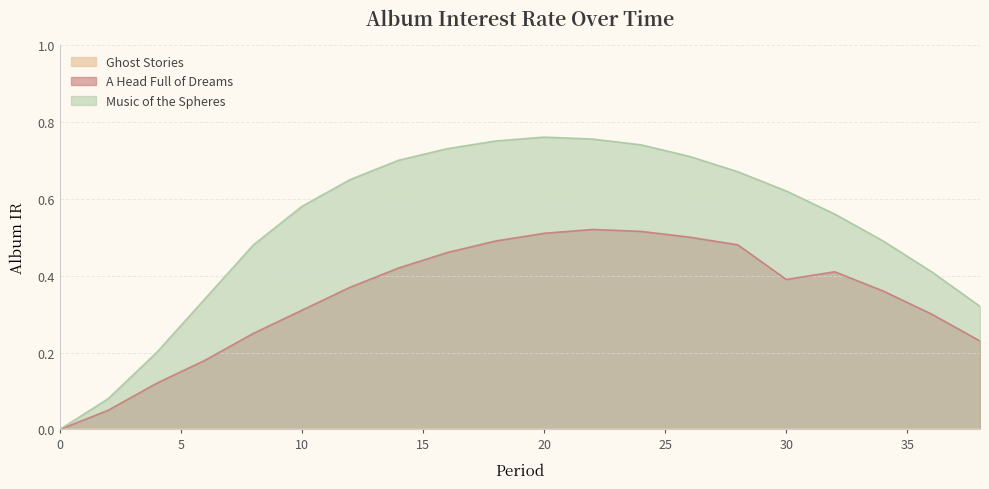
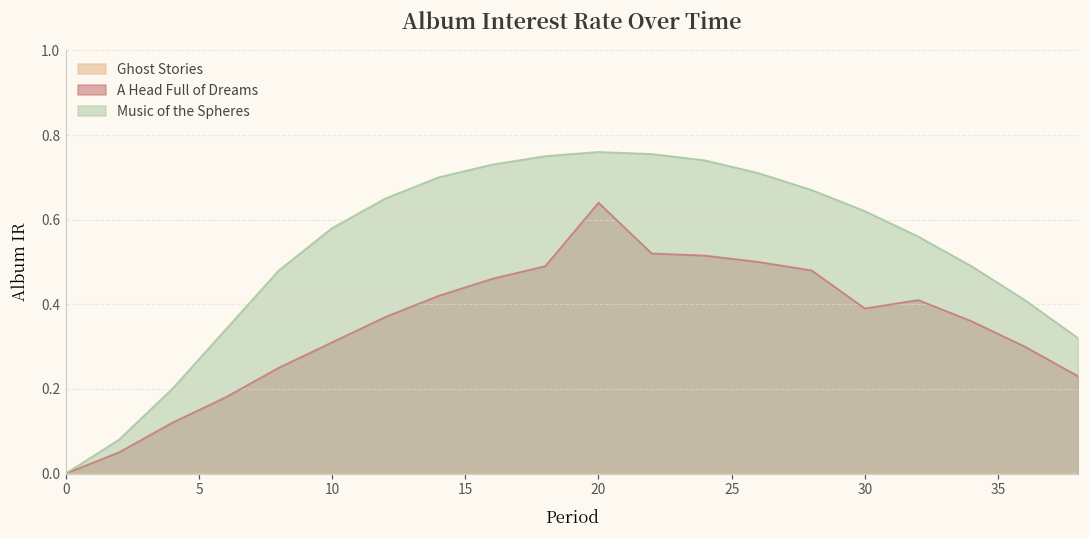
  {
    "A Head Full of Dreams": {
      "10": 0.31,
-     "20": 0.51,
+     "20": 0.64,
      "30": 0.39
    }
  }
